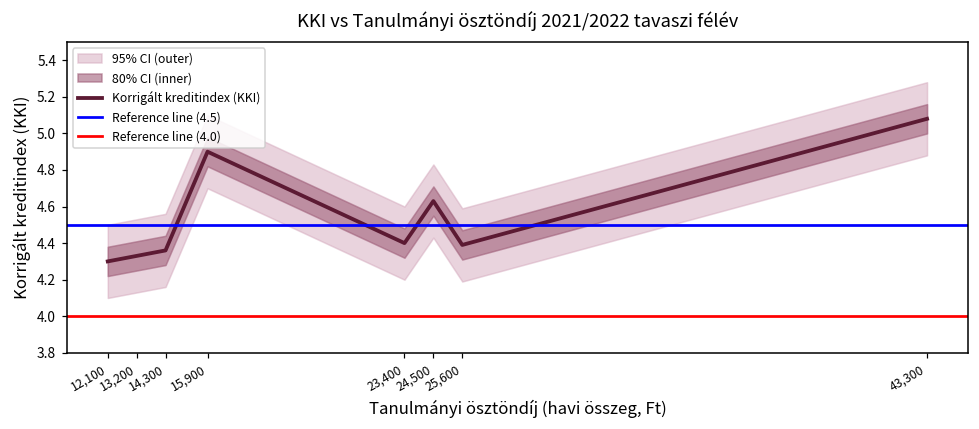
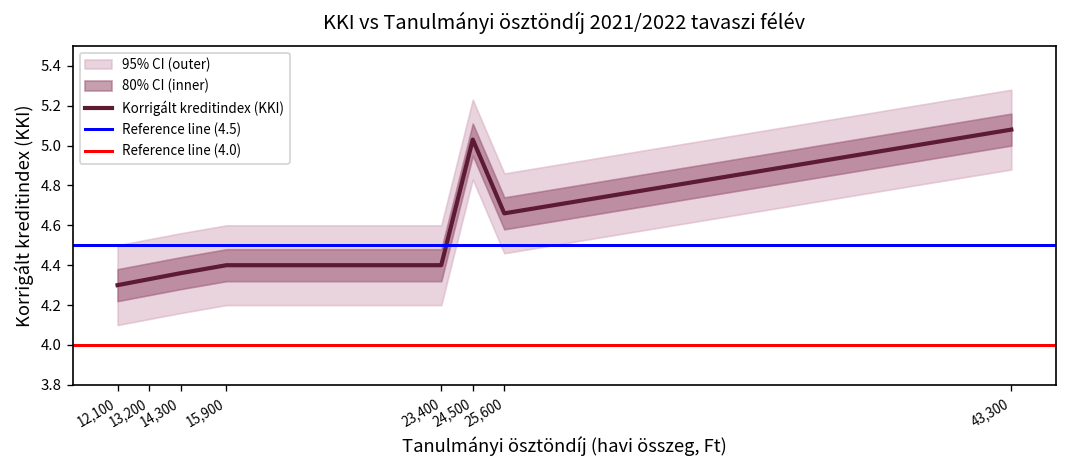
  {
    "Korrigált kreditindex (KKI)": {
      "12,100": 4.30,
      "13,200": 4.33,
      "14,300": 4.36,
-     "15,900": 4.9,
+     "15,900": 4.4,
      "23,400": 4.40,
-     "24,500": 4.63,
-     "25,600": 4.39,
+     "24,500": 5.03,
+     "25,600": 4.66,
      "43,300": 5.08
    }
  }
